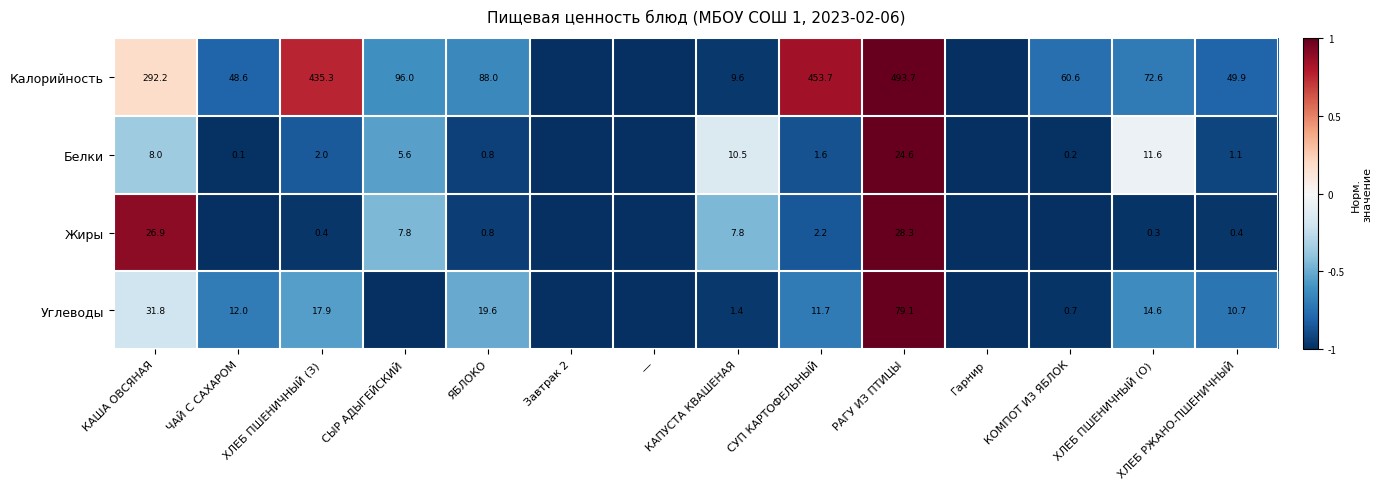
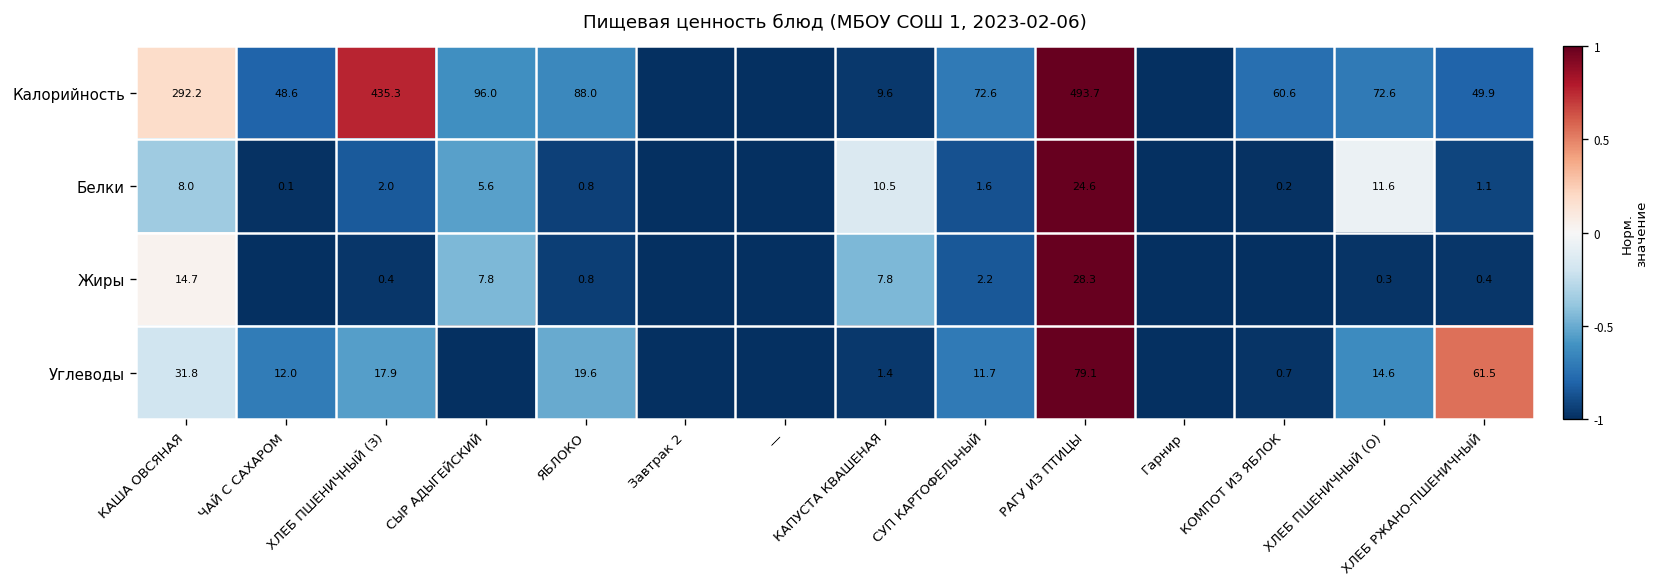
  {
    "Калорийность": {
      "КАША ОВСЯНАЯ": 292.2,
      "ЧАЙ С САХАРОМ": 48.6,
      "ХЛЕБ ПШЕНИЧНЫЙ (З)": 435.3,
      "СЫР АДЫГЕЙСКИЙ": 96.0,
      "ЯБЛОКО": 88.0,
      "КАПУСТА КВАШЕНАЯ": 9.6,
-     "СУП КАРТОФЕЛЬНЫЙ": 453.7,
+     "СУП КАРТОФЕЛЬНЫЙ": 72.6,
      "РАГУ ИЗ ПТИЦЫ": 493.7,
      "КОМПОТ ИЗ ЯБЛОК": 60.6,
      "ХЛЕБ ПШЕНИЧНЫЙ (О)": 72.6,
      "ХЛЕБ РЖАНО-ПШЕНИЧНЫЙ": 49.9
    },
    "Белки": {
      "КАША ОВСЯНАЯ": 8.0,
      "ЧАЙ С САХАРОМ": 0.1,
      "ХЛЕБ ПШЕНИЧНЫЙ (З)": 2.0,
      "СЫР АДЫГЕЙСКИЙ": 5.6,
      "ЯБЛОКО": 0.8,
      "КАПУСТА КВАШЕНАЯ": 10.5,
      "СУП КАРТОФЕЛЬНЫЙ": 1.6,
      "РАГУ ИЗ ПТИЦЫ": 24.6,
      "КОМПОТ ИЗ ЯБЛОК": 0.2,
      "ХЛЕБ ПШЕНИЧНЫЙ (О)": 11.6,
      "ХЛЕБ РЖАНО-ПШЕНИЧНЫЙ": 1.1
    },
    "Жиры": {
-     "КАША ОВСЯНАЯ": 26.9,
+     "КАША ОВСЯНАЯ": 14.7,
      "ХЛЕБ ПШЕНИЧНЫЙ (З)": 0.4,
      "СЫР АДЫГЕЙСКИЙ": 7.8,
      "ЯБЛОКО": 0.8,
      "КАПУСТА КВАШЕНАЯ": 7.8,
      "СУП КАРТОФЕЛЬНЫЙ": 2.2,
      "РАГУ ИЗ ПТИЦЫ": 28.3,
      "ХЛЕБ ПШЕНИЧНЫЙ (О)": 0.3,
      "ХЛЕБ РЖАНО-ПШЕНИЧНЫЙ": 0.4
    },
    "Углеводы": {
      "КАША ОВСЯНАЯ": 31.8,
      "ЧАЙ С САХАРОМ": 12.0,
      "ХЛЕБ ПШЕНИЧНЫЙ (З)": 17.9,
      "ЯБЛОКО": 19.6,
      "КАПУСТА КВАШЕНАЯ": 1.4,
      "СУП КАРТОФЕЛЬНЫЙ": 11.7,
      "РАГУ ИЗ ПТИЦЫ": 79.1,
      "КОМПОТ ИЗ ЯБЛОК": 0.7,
      "ХЛЕБ ПШЕНИЧНЫЙ (О)": 14.6,
-     "ХЛЕБ РЖАНО-ПШЕНИЧНЫЙ": 10.7
+     "ХЛЕБ РЖАНО-ПШЕНИЧНЫЙ": 61.5
    }
  }
